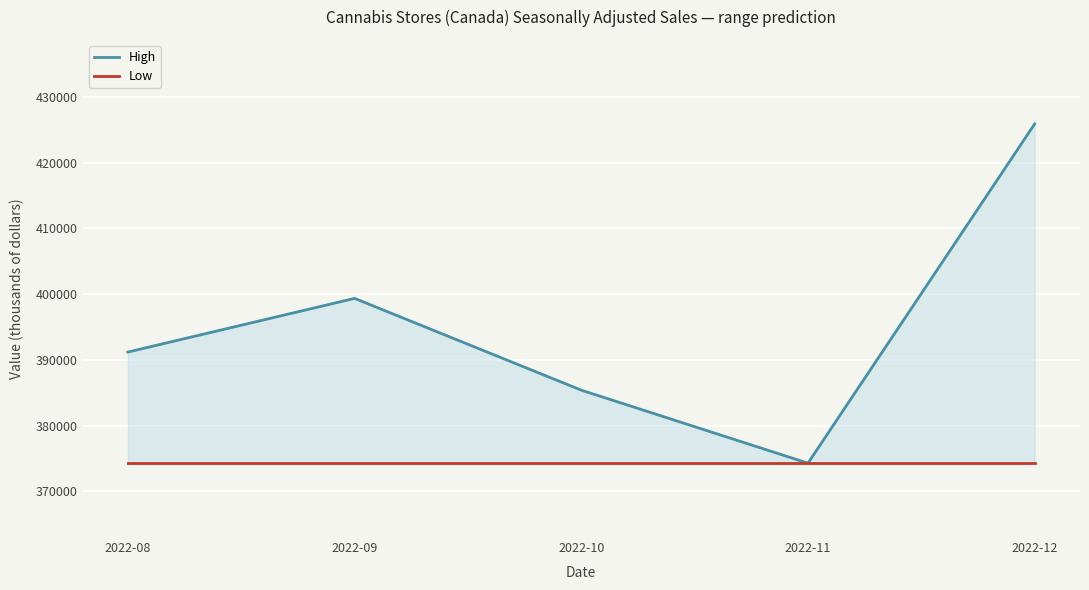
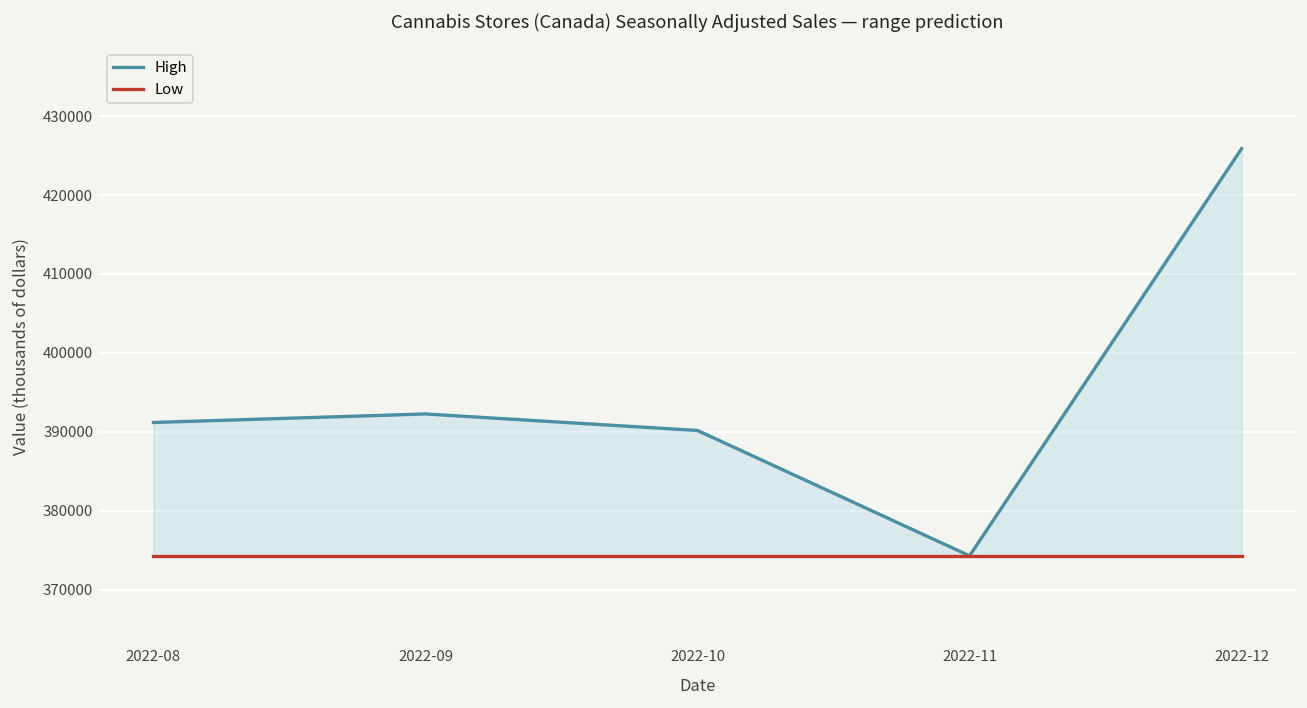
  {
    "High": {
      "2022-08": 391000,
-     "2022-09": 399000,
-     "2022-10": 385000,
+     "2022-09": 392000,
+     "2022-10": 390000,
      "2022-12": 426000
    },
    "Low": {
      "2022-08": 374000,
      "2022-09": 374000,
      "2022-10": 374000,
      "2022-12": 374000
    }
  }
